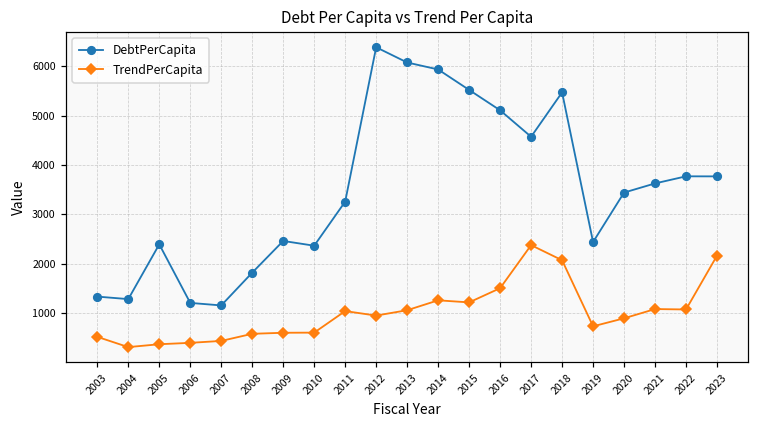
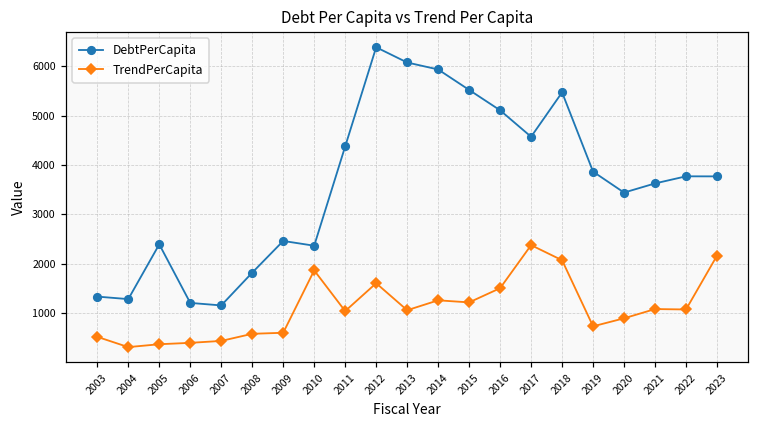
  {
    "DebtPerCapita": {
      "2003": 1300,
      "2004": 1300,
      "2005": 2400,
      "2006": 1200,
      "2007": 1200,
      "2008": 1800,
      "2009": 2500,
      "2010": 2400,
-     "2011": 3300,
+     "2011": 4400,
      "2012": 6400,
      "2013": 6100,
      "2014": 5900,
      "2015": 5500,
      "2016": 5100,
      "2017": 4600,
      "2018": 5500,
-     "2019": 2400,
+     "2019": 3900,
      "2020": 3400,
      "2021": 3600,
      "2022": 3800,
      "2023": 3800
    },
    "TrendPerCapita": {
      "2003": 500,
      "2004": 300,
      "2005": 400,
      "2006": 400,
      "2007": 400,
      "2008": 600,
      "2009": 600,
-     "2010": 600,
+     "2010": 1900,
      "2011": 1000,
-     "2012": 900,
+     "2012": 1600,
      "2013": 1100,
      "2014": 1300,
      "2015": 1200,
      "2016": 1500,
      "2017": 2400,
      "2018": 2100,
      "2019": 700,
      "2020": 900,
      "2021": 1100,
      "2022": 1100,
      "2023": 2200
    }
  }
